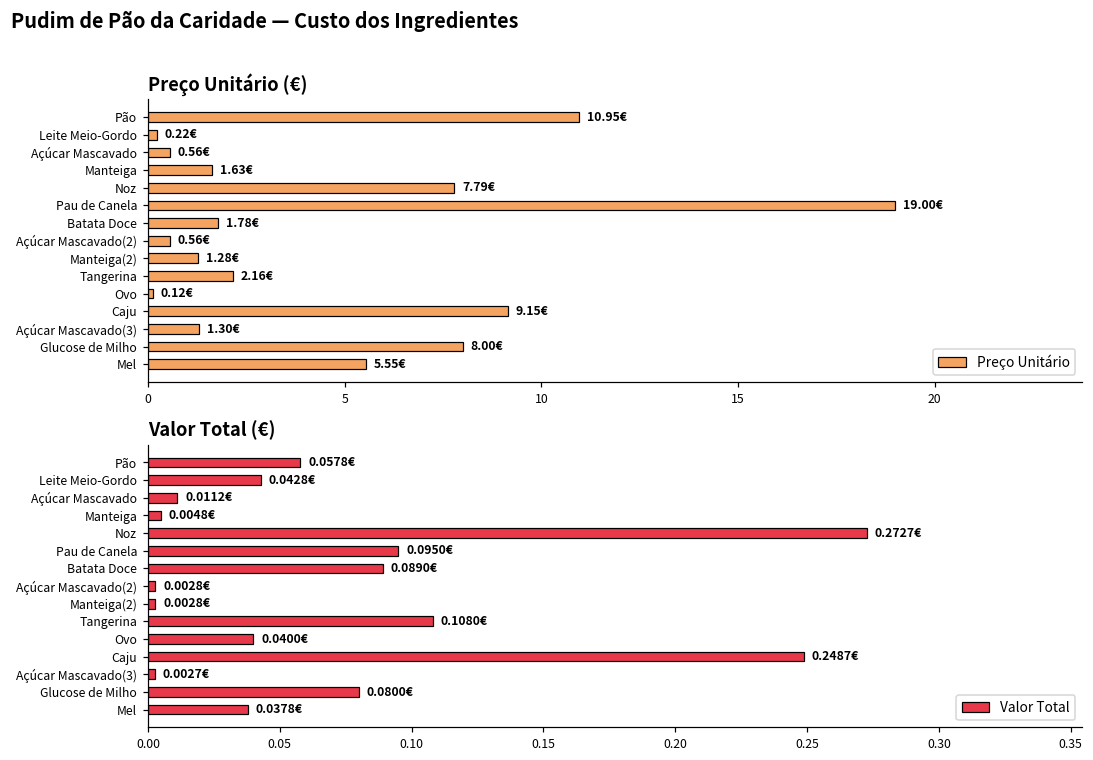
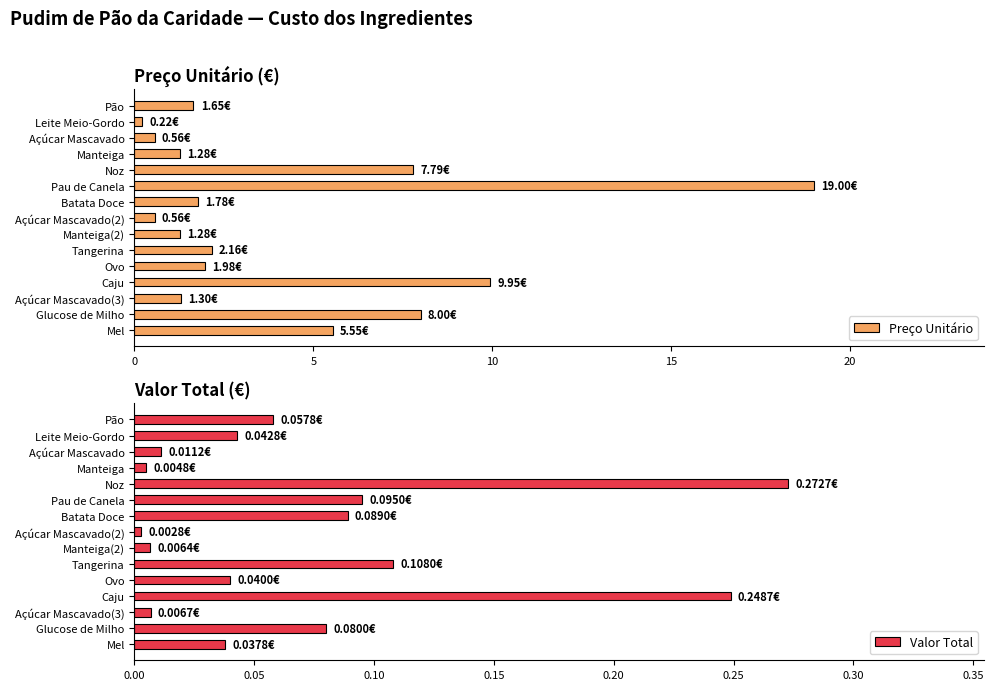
  {
    "Preço Unitário (€)": {
-     "Pão": "10.95€",
+     "Pão": "1.65€",
      "Leite Meio-Gordo": "0.22€",
      "Açúcar Mascavado": "0.56€",
-     "Manteiga": "1.63€",
+     "Manteiga": "1.28€",
      "Noz": "7.79€",
      "Pau de Canela": "19.00€",
      "Batata Doce": "1.78€",
      "Açúcar Mascavado(2)": "0.56€",
      "Manteiga(2)": "1.28€",
      "Tangerina": "2.16€",
-     "Ovo": "0.12€",
-     "Caju": "9.15€",
+     "Ovo": "1.98€",
+     "Caju": "9.95€",
      "Açúcar Mascavado(3)": "1.30€",
      "Glucose de Milho": "8.00€",
      "Mel": "5.55€"
    },
    "Valor Total (€)": {
      "Pão": "0.0578€",
      "Leite Meio-Gordo": "0.0428€",
      "Açúcar Mascavado": "0.0112€",
      "Manteiga": "0.0048€",
      "Noz": "0.2727€",
      "Pau de Canela": "0.0950€",
      "Batata Doce": "0.0890€",
      "Açúcar Mascavado(2)": "0.0028€",
-     "Manteiga(2)": "0.0028€",
+     "Manteiga(2)": "0.0064€",
      "Tangerina": "0.1080€",
      "Ovo": "0.0400€",
      "Caju": "0.2487€",
-     "Açúcar Mascavado(3)": "0.0027€",
+     "Açúcar Mascavado(3)": "0.0067€",
      "Glucose de Milho": "0.0800€",
      "Mel": "0.0378€"
    }
  }
